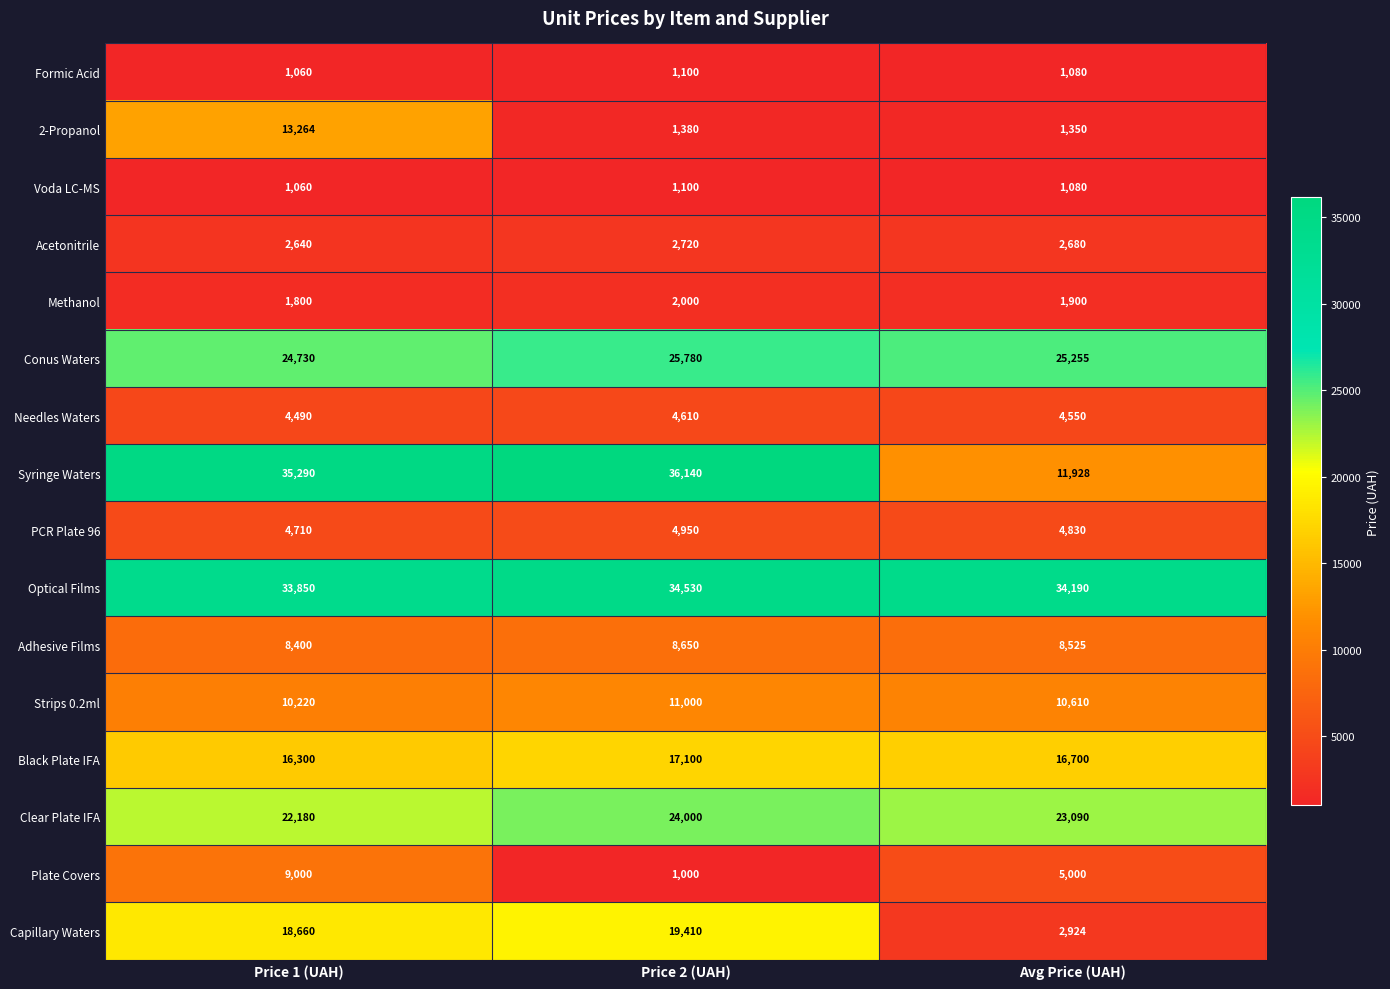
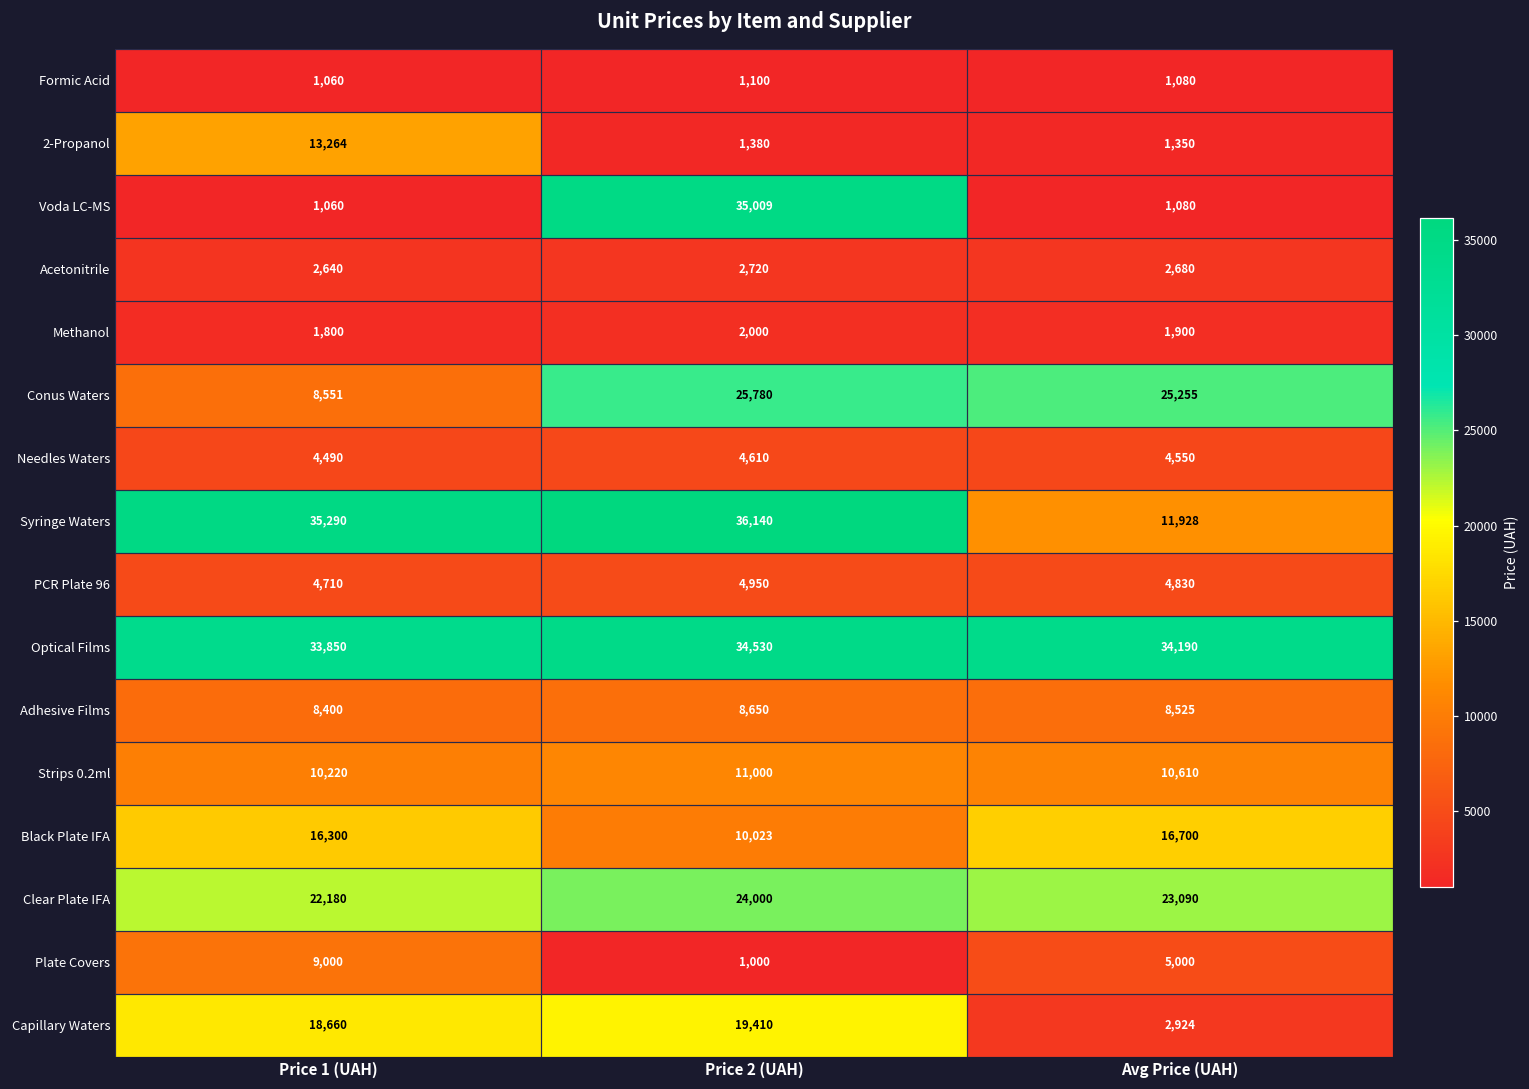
  {
    "Formic Acid": {
      "Price 1 (UAH)": "1,060",
      "Price 2 (UAH)": "1,100",
      "Avg Price (UAH)": "1,080"
    },
    "2-Propanol": {
      "Price 1 (UAH)": "13,264",
      "Price 2 (UAH)": "1,380",
      "Avg Price (UAH)": "1,350"
    },
    "Voda LC-MS": {
      "Price 1 (UAH)": "1,060",
-     "Price 2 (UAH)": "1,100",
+     "Price 2 (UAH)": "35,009",
      "Avg Price (UAH)": "1,080"
    },
    "Acetonitrile": {
      "Price 1 (UAH)": "2,640",
      "Price 2 (UAH)": "2,720",
      "Avg Price (UAH)": "2,680"
    },
    "Methanol": {
      "Price 1 (UAH)": "1,800",
      "Price 2 (UAH)": "2,000",
      "Avg Price (UAH)": "1,900"
    },
    "Conus Waters": {
-     "Price 1 (UAH)": "24,730",
+     "Price 1 (UAH)": "8,551",
      "Price 2 (UAH)": "25,780",
      "Avg Price (UAH)": "25,255"
    },
    "Needles Waters": {
      "Price 1 (UAH)": "4,490",
      "Price 2 (UAH)": "4,610",
      "Avg Price (UAH)": "4,550"
    },
    "Syringe Waters": {
      "Price 1 (UAH)": "35,290",
      "Price 2 (UAH)": "36,140",
      "Avg Price (UAH)": "11,928"
    },
    "PCR Plate 96": {
      "Price 1 (UAH)": "4,710",
      "Price 2 (UAH)": "4,950",
      "Avg Price (UAH)": "4,830"
    },
    "Optical Films": {
      "Price 1 (UAH)": "33,850",
      "Price 2 (UAH)": "34,530",
      "Avg Price (UAH)": "34,190"
    },
    "Adhesive Films": {
      "Price 1 (UAH)": "8,400",
      "Price 2 (UAH)": "8,650",
      "Avg Price (UAH)": "8,525"
    },
    "Strips 0.2ml": {
      "Price 1 (UAH)": "10,220",
      "Price 2 (UAH)": "11,000",
      "Avg Price (UAH)": "10,610"
    },
    "Black Plate IFA": {
      "Price 1 (UAH)": "16,300",
-     "Price 2 (UAH)": "17,100",
+     "Price 2 (UAH)": "10,023",
      "Avg Price (UAH)": "16,700"
    },
    "Clear Plate IFA": {
      "Price 1 (UAH)": "22,180",
      "Price 2 (UAH)": "24,000",
      "Avg Price (UAH)": "23,090"
    },
    "Plate Covers": {
      "Price 1 (UAH)": "9,000",
      "Price 2 (UAH)": "1,000",
      "Avg Price (UAH)": "5,000"
    },
    "Capillary Waters": {
      "Price 1 (UAH)": "18,660",
      "Price 2 (UAH)": "19,410",
      "Avg Price (UAH)": "2,924"
    }
  }
